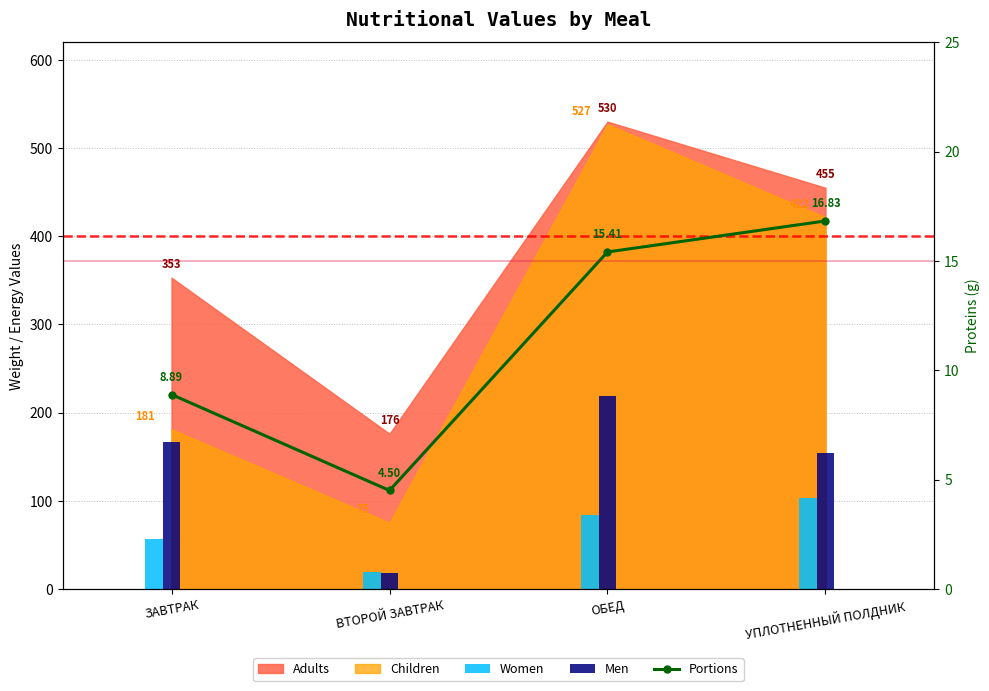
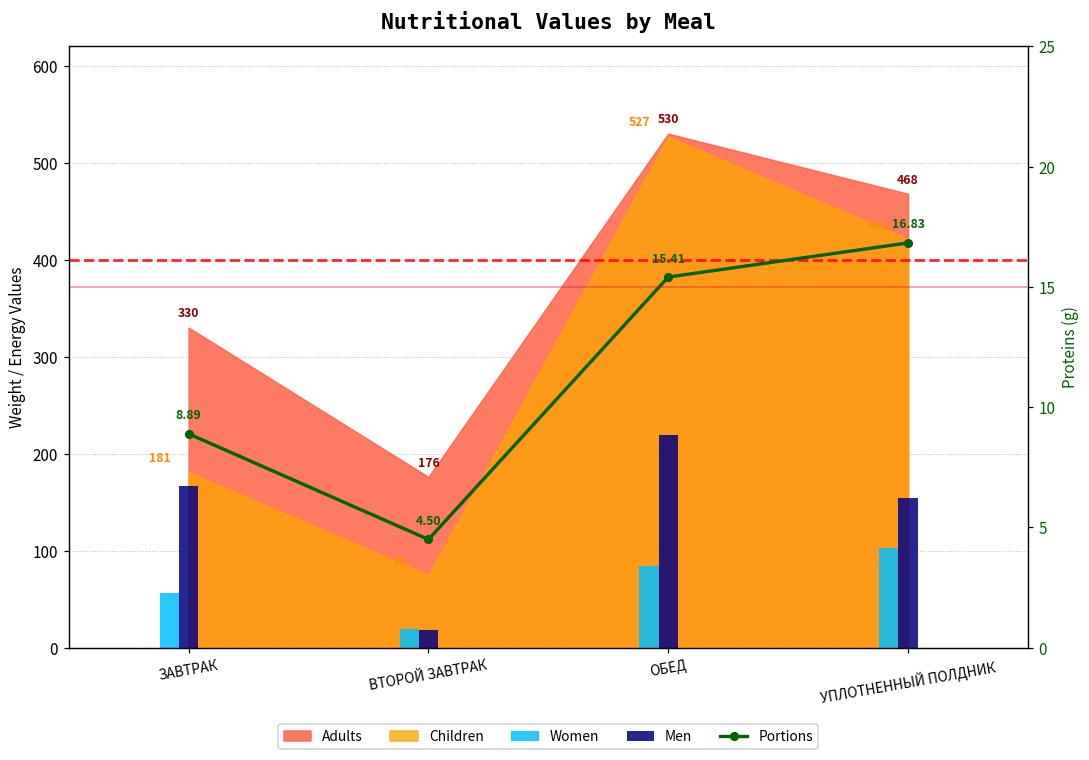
  {
    "Adults": {
-     "ЗАВТРАК": 353,
-     "УПЛОТНЕННЫЙ ПОЛДНИК": 455
+     "ЗАВТРАК": 330,
+     "УПЛОТНЕННЫЙ ПОЛДНИК": 468
    },
    "Portions": {
      "ЗАВТРАК": 8.89,
      "ВТОРОЙ ЗАВТРАК": 4.50,
      "ОБЕД": 15.41,
      "УПЛОТНЕННЫЙ ПОЛДНИК": 16.83
    }
  }
